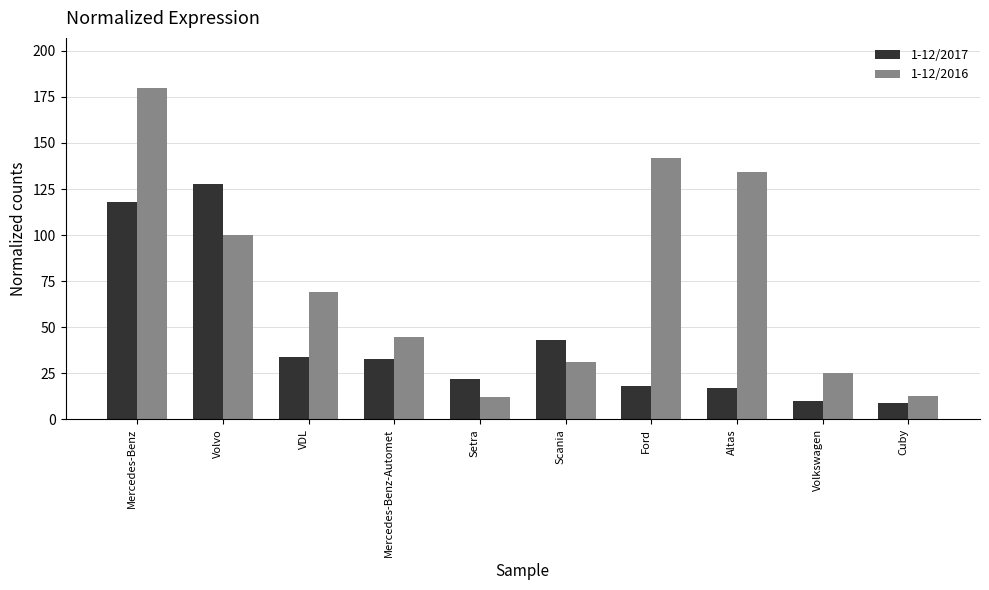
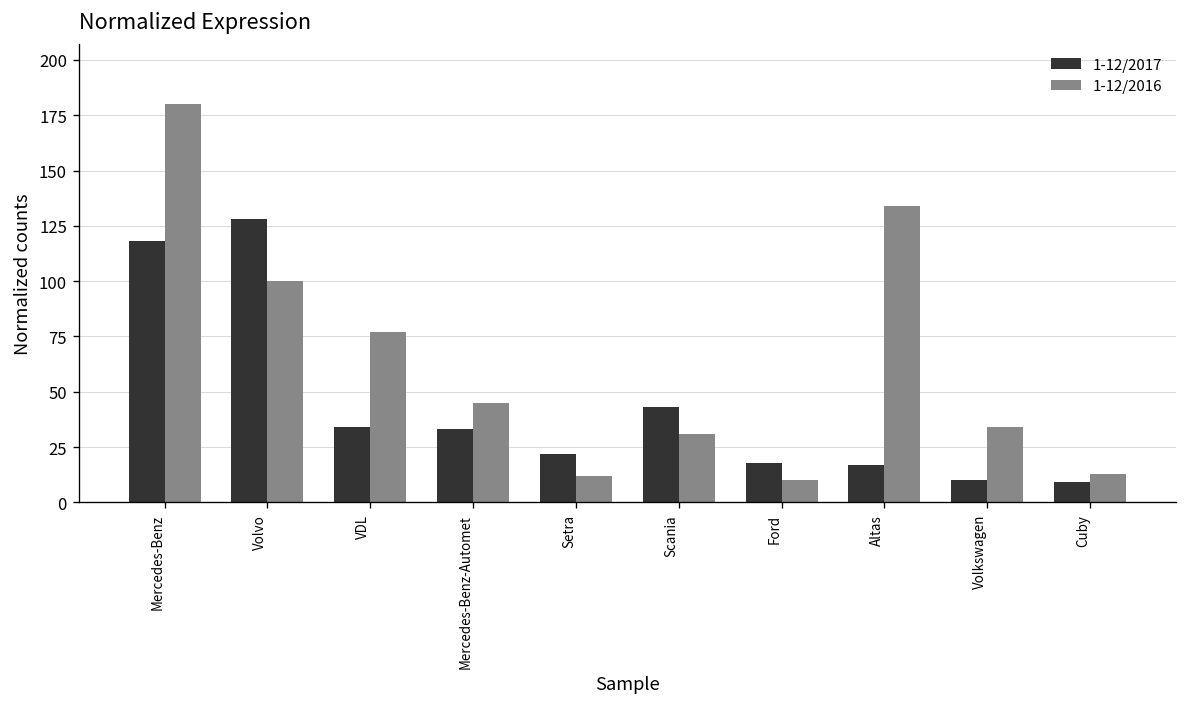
  {
    "1-12/2017": {
      "Mercedes-Benz": 118,
      "Volvo": 128,
      "VDL": 34,
      "Mercedes-Benz-Automet": 33,
      "Setra": 22,
      "Scania": 43,
      "Ford": 18,
      "Altas": 17,
      "Volkswagen": 10,
      "Cuby": 9
    },
    "1-12/2016": {
      "Mercedes-Benz": 180,
      "Volvo": 100,
-     "VDL": 69,
+     "VDL": 77,
      "Mercedes-Benz-Automet": 45,
      "Setra": 12,
      "Scania": 31,
-     "Ford": 142,
+     "Ford": 10,
      "Altas": 134,
-     "Volkswagen": 25,
+     "Volkswagen": 34,
      "Cuby": 13
    }
  }
